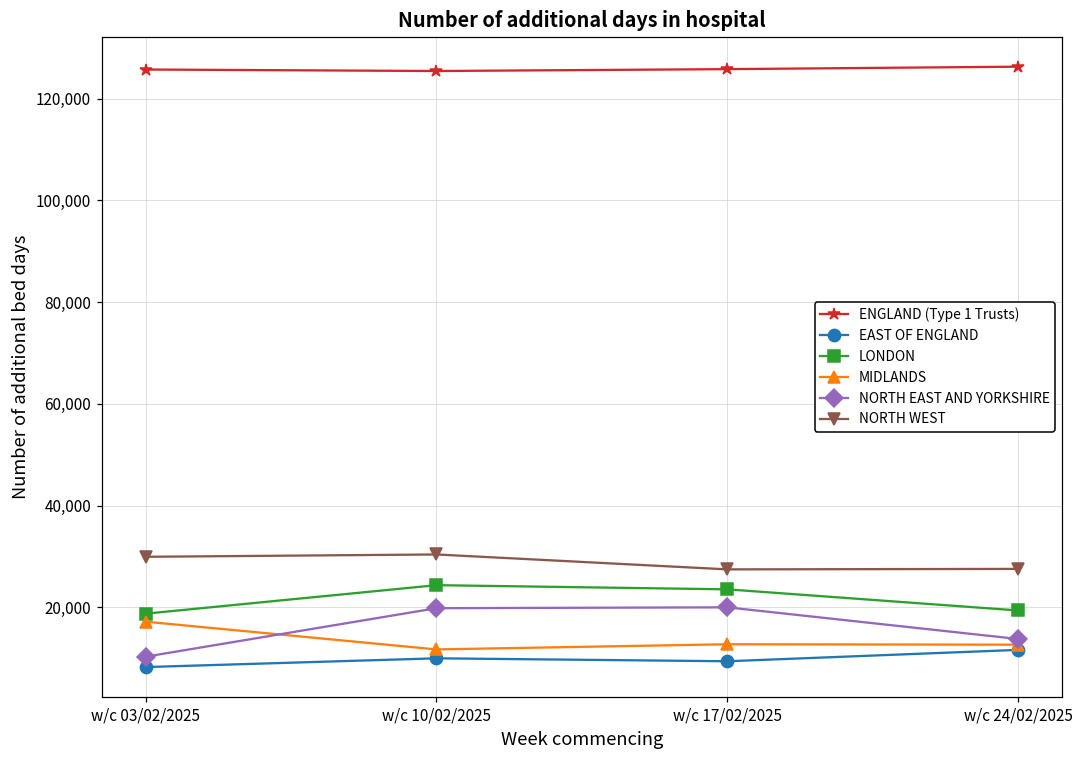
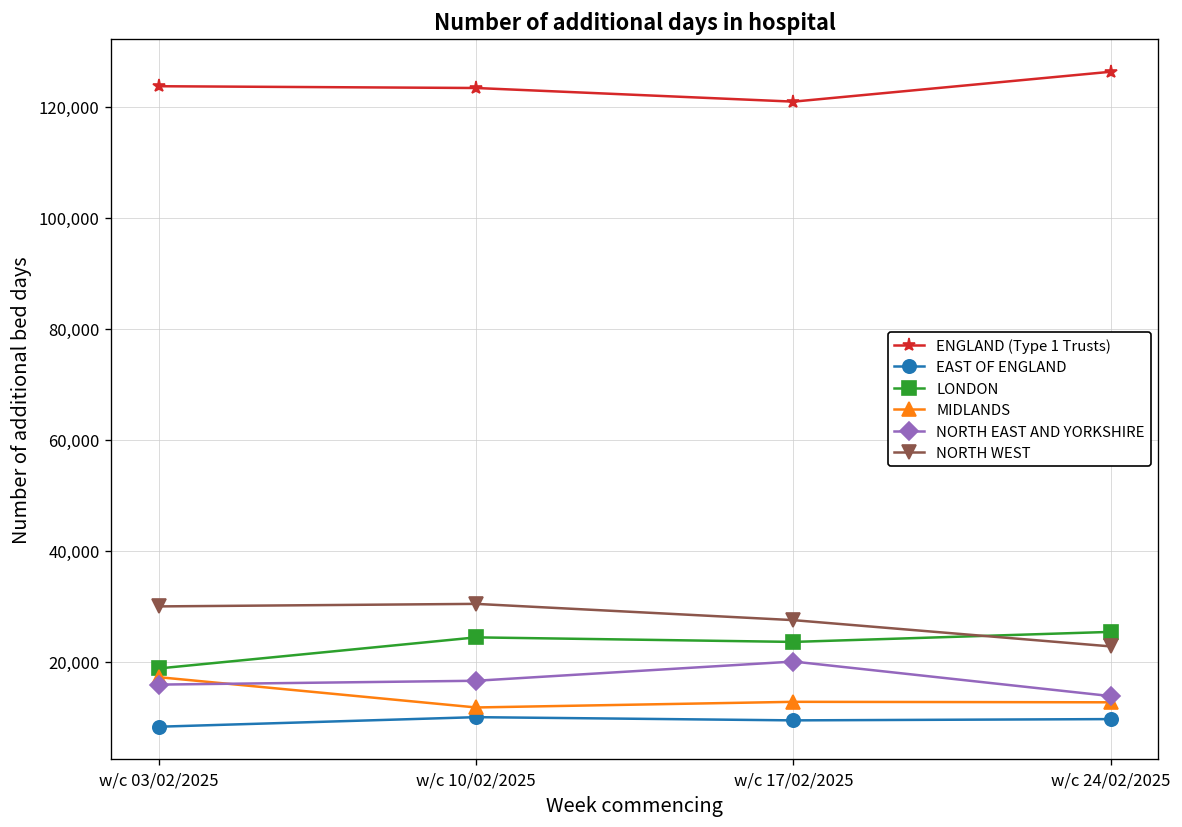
  {
    "ENGLAND (Type 1 Trusts)": {
-     "w/c 03/02/2025": "126,000",
-     "w/c 10/02/2025": "125,000",
-     "w/c 17/02/2025": "126,000",
+     "w/c 03/02/2025": "124,000",
+     "w/c 10/02/2025": "123,000",
+     "w/c 17/02/2025": "121,000",
      "w/c 24/02/2025": "126,000"
    },
    "EAST OF ENGLAND": {
      "w/c 03/02/2025": "8,000",
      "w/c 10/02/2025": "10,000",
      "w/c 17/02/2025": "9,000",
-     "w/c 24/02/2025": "12,000"
+     "w/c 24/02/2025": "10,000"
    },
    "LONDON": {
      "w/c 03/02/2025": "19,000",
      "w/c 10/02/2025": "24,000",
      "w/c 17/02/2025": "24,000",
-     "w/c 24/02/2025": "19,000"
+     "w/c 24/02/2025": "25,000"
    },
    "MIDLANDS": {
      "w/c 03/02/2025": "17,000",
      "w/c 10/02/2025": "12,000",
      "w/c 17/02/2025": "13,000",
      "w/c 24/02/2025": "13,000"
    },
    "NORTH EAST AND YORKSHIRE": {
-     "w/c 03/02/2025": "10,000",
-     "w/c 10/02/2025": "20,000",
+     "w/c 03/02/2025": "16,000",
+     "w/c 10/02/2025": "17,000",
      "w/c 17/02/2025": "20,000",
      "w/c 24/02/2025": "14,000"
    },
    "NORTH WEST": {
      "w/c 03/02/2025": "30,000",
      "w/c 10/02/2025": "30,000",
      "w/c 17/02/2025": "27,000",
-     "w/c 24/02/2025": "28,000"
+     "w/c 24/02/2025": "23,000"
    }
  }
